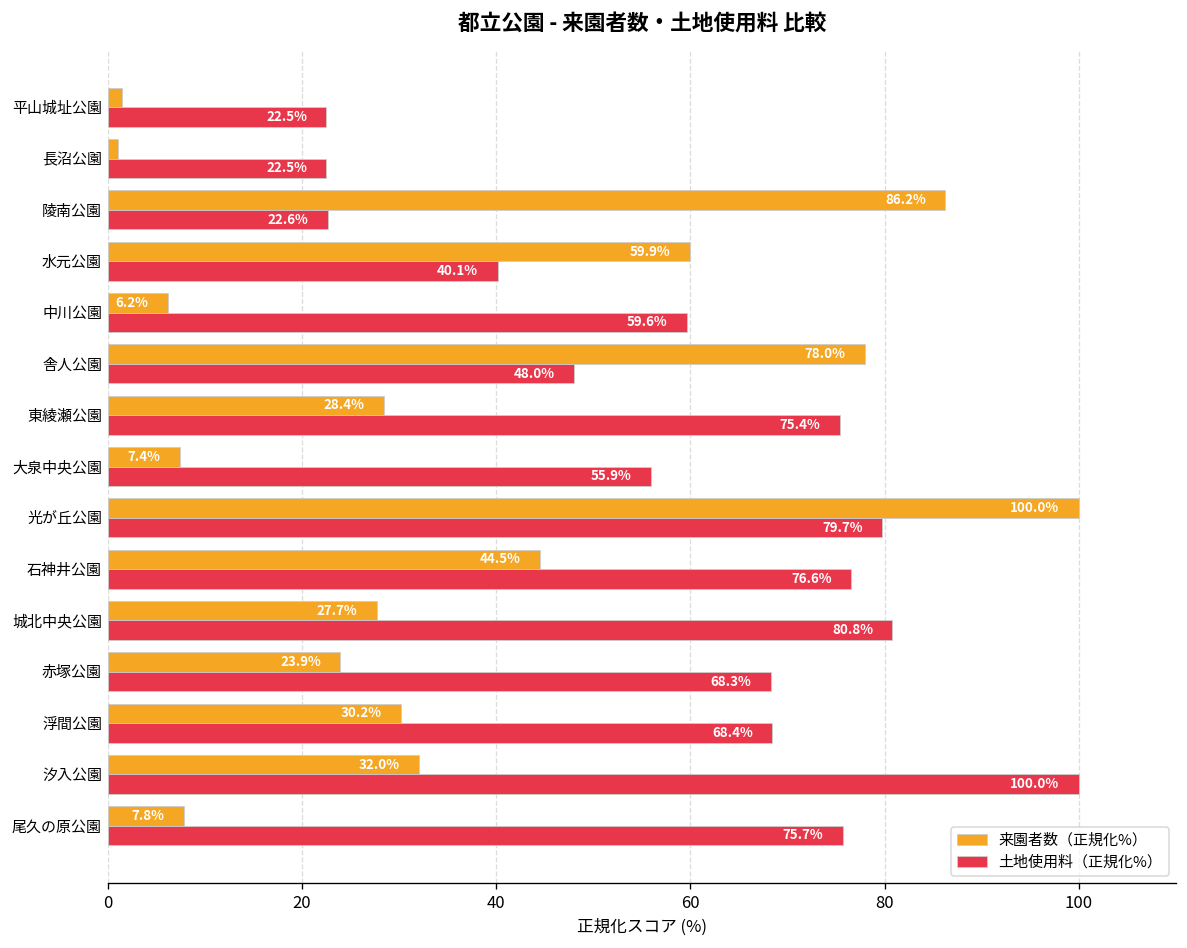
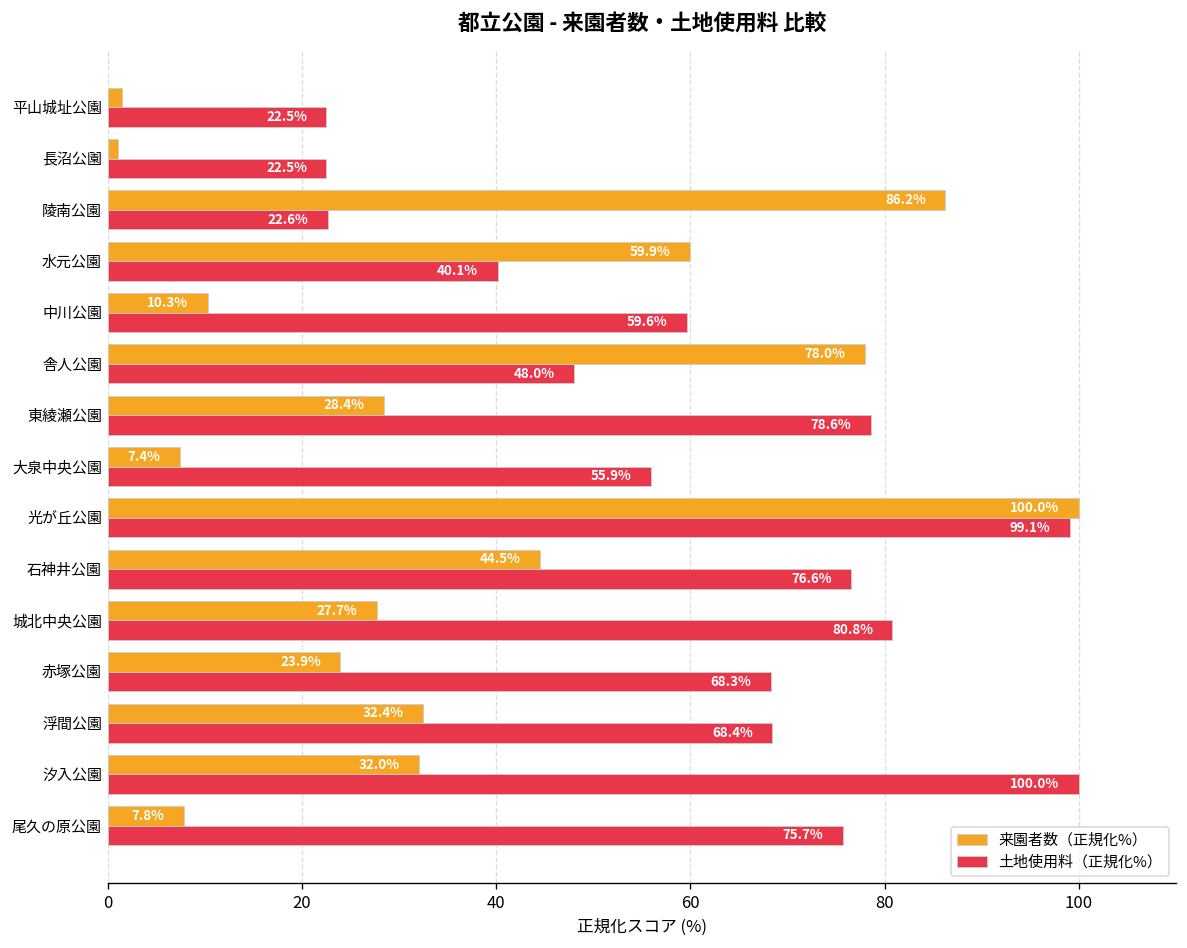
  {
    "来園者数（正規化%）": {
      "陵南公園": "86.2%",
      "水元公園": "59.9%",
-     "中川公園": "6.2%",
+     "中川公園": "10.3%",
      "舎人公園": "78.0%",
      "東綾瀬公園": "28.4%",
      "大泉中央公園": "7.4%",
      "光が丘公園": "100.0%",
      "石神井公園": "44.5%",
      "城北中央公園": "27.7%",
      "赤塚公園": "23.9%",
-     "浮間公園": "30.2%",
+     "浮間公園": "32.4%",
      "汐入公園": "32.0%",
      "尾久の原公園": "7.8%"
    },
    "土地使用料（正規化%）": {
      "平山城址公園": "22.5%",
      "長沼公園": "22.5%",
      "陵南公園": "22.6%",
      "水元公園": "40.1%",
      "中川公園": "59.6%",
      "舎人公園": "48.0%",
-     "東綾瀬公園": "75.4%",
+     "東綾瀬公園": "78.6%",
      "大泉中央公園": "55.9%",
-     "光が丘公園": "79.7%",
+     "光が丘公園": "99.1%",
      "石神井公園": "76.6%",
      "城北中央公園": "80.8%",
      "赤塚公園": "68.3%",
      "浮間公園": "68.4%",
      "汐入公園": "100.0%",
      "尾久の原公園": "75.7%"
    }
  }
